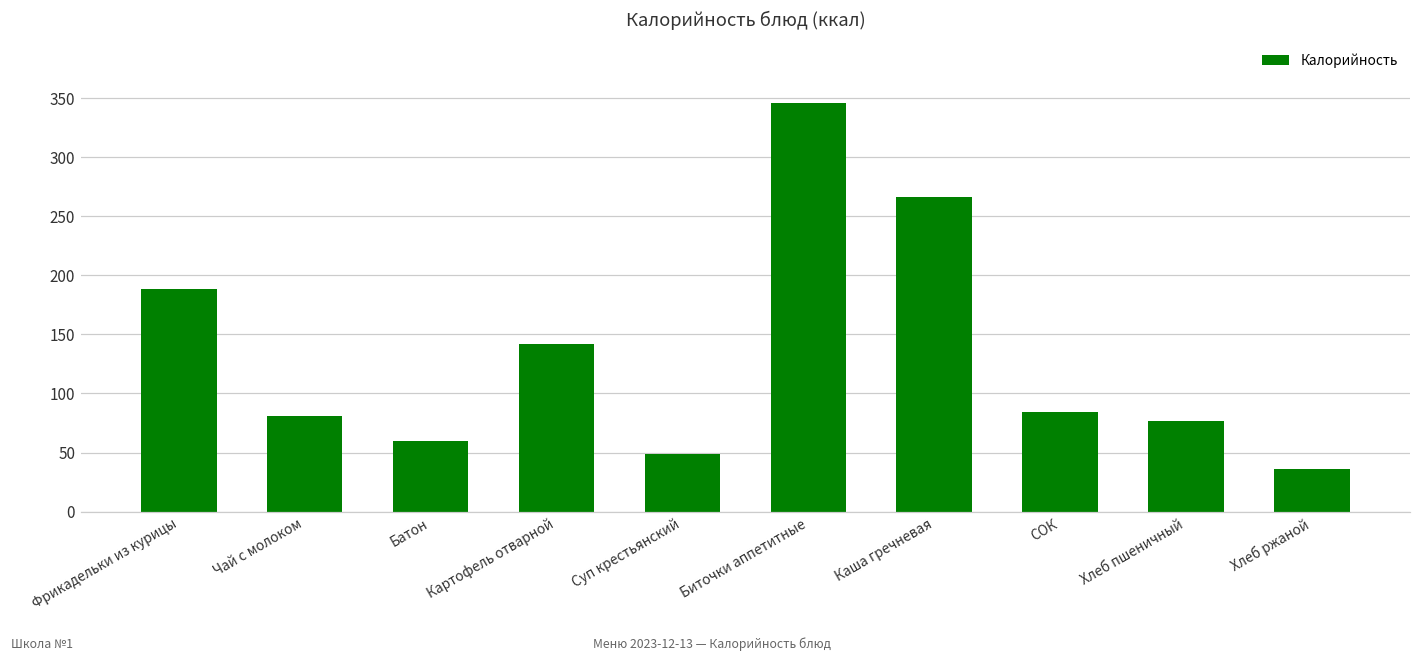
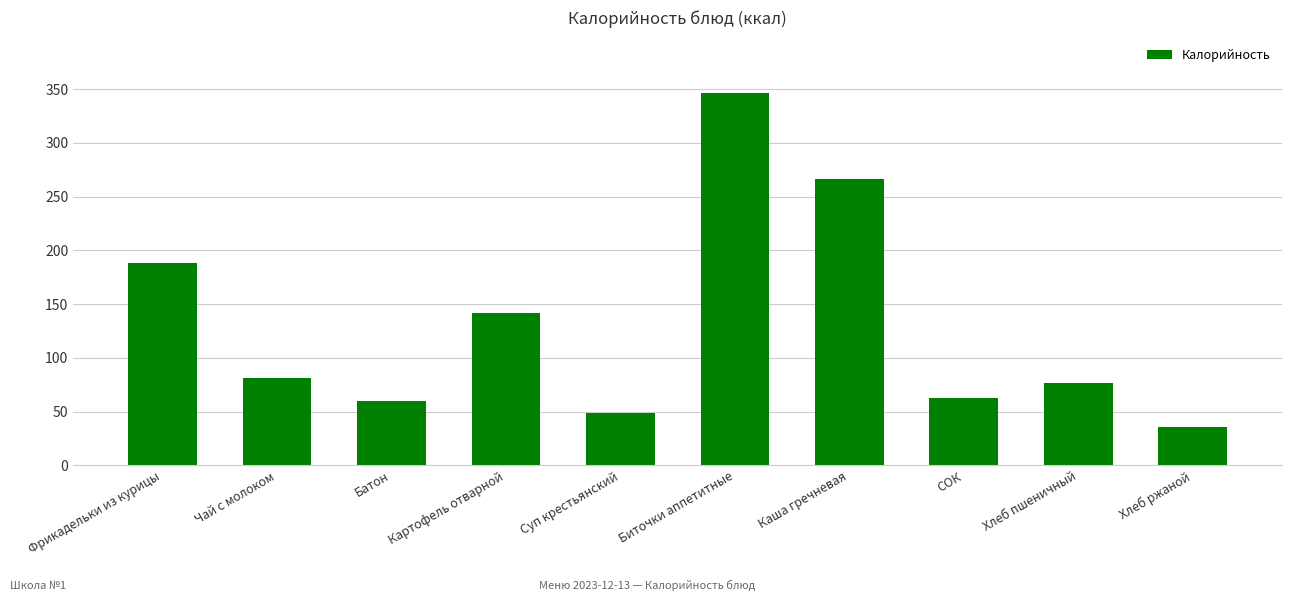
  {
    "Фрикадельки из курицы": 188,
    "Чай с молоком": 81,
    "Батон": 60,
    "Картофель отварной": 142,
    "Суп крестьянский": 49,
    "Биточки аппетитные": 346,
    "Каша гречневая": 266,
-   "СОК": 84,
+   "СОК": 63,
    "Хлеб пшеничный": 77,
    "Хлеб ржаной": 36
  }
